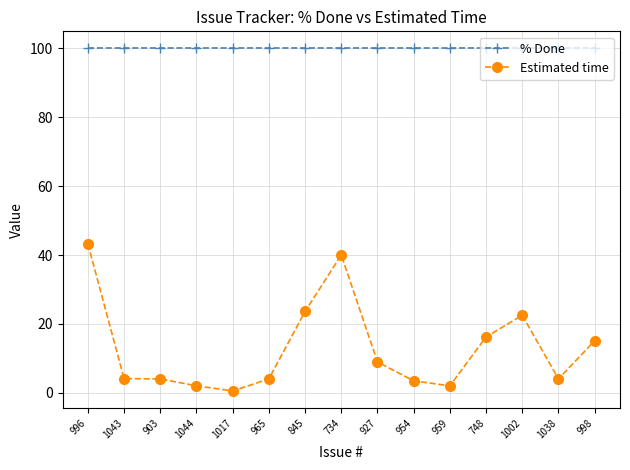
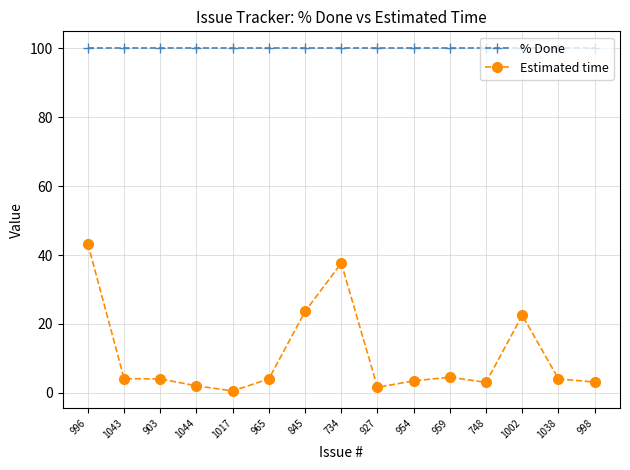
  {
    "% Done": {
      "996": 100,
      "1043": 100,
      "903": 100,
      "1044": 100,
      "1017": 100,
      "965": 100,
      "845": 100,
      "734": 100,
      "927": 100,
      "954": 100,
      "959": 100
    },
    "Estimated time": {
      "996": 43,
      "1043": 4,
      "903": 4,
      "1044": 2,
      "1017": 1,
      "965": 4,
      "845": 24,
-     "734": 40,
-     "927": 9,
+     "734": 38,
+     "927": 2,
      "954": 3,
-     "959": 2,
-     "748": 16,
+     "959": 5,
+     "748": 3,
      "1002": 23,
      "1038": 4,
-     "998": 15
+     "998": 3
    }
  }
